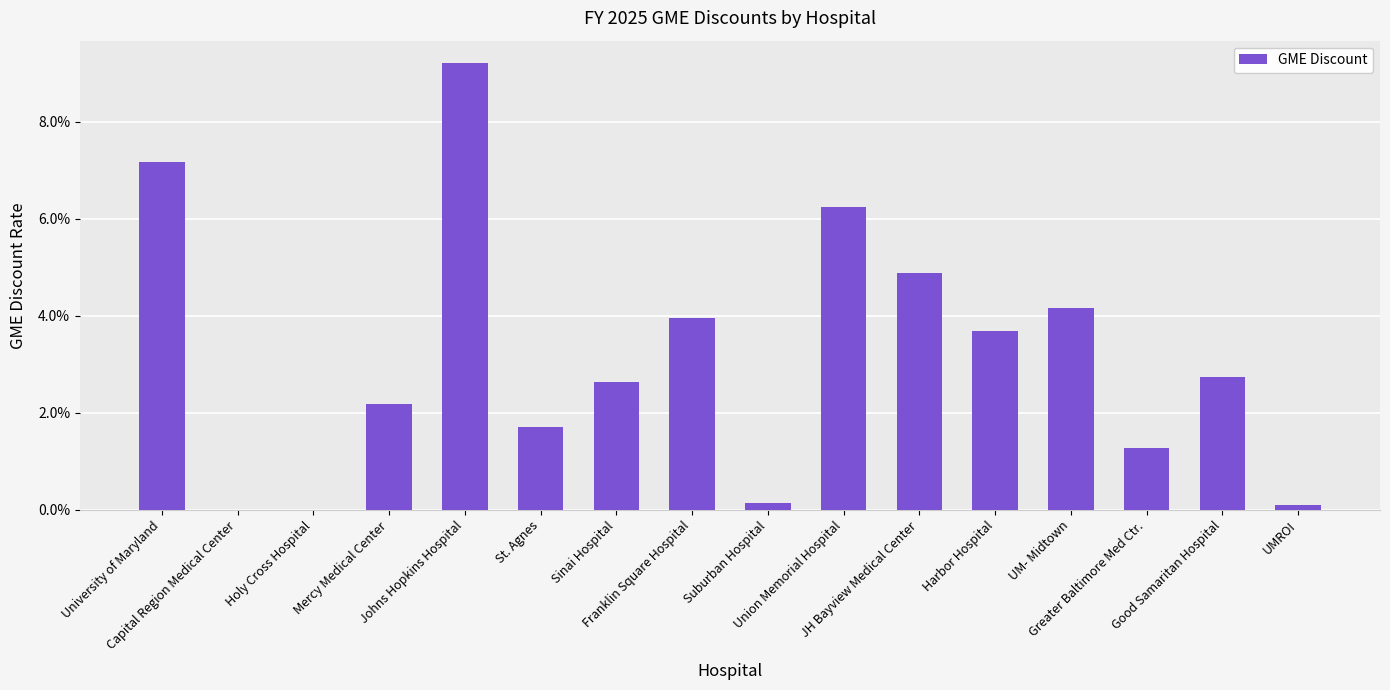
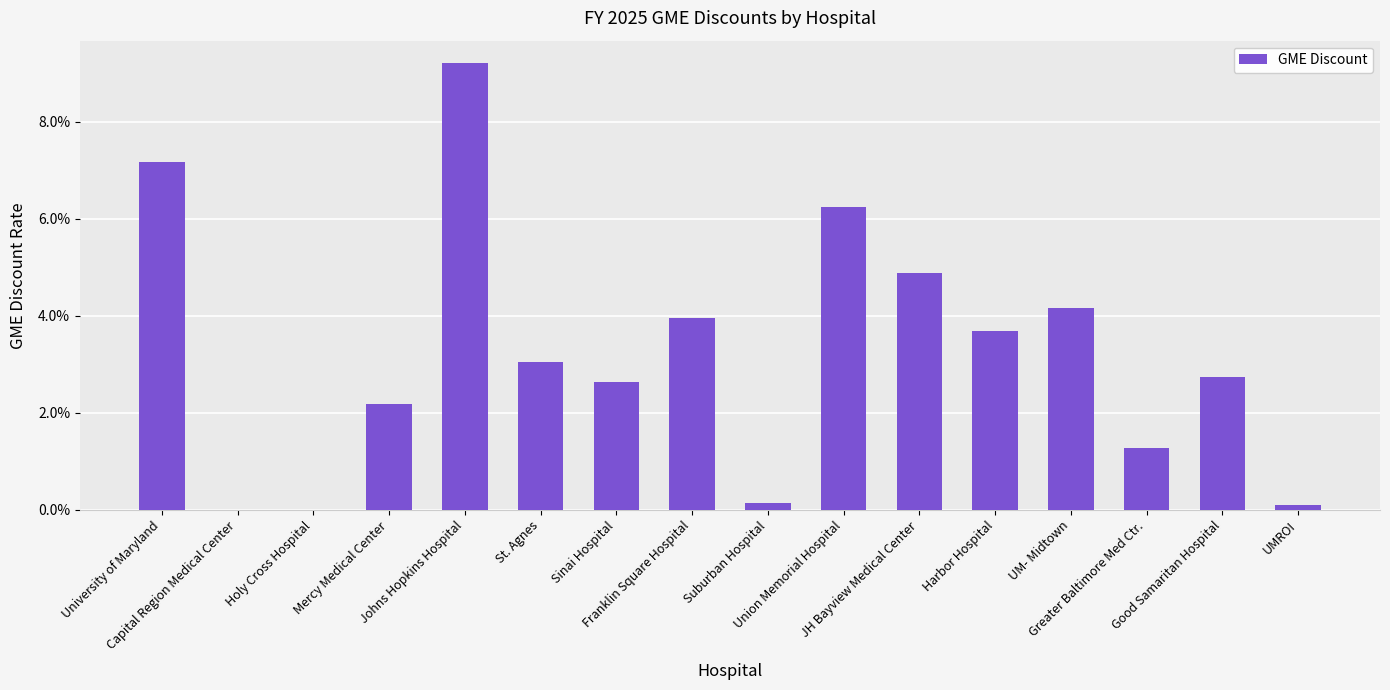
  {
    "University of Maryland": "7.2%",
    "Capital Region Medical Center": "0.0%",
    "Holy Cross Hospital": "0.0%",
    "Mercy Medical Center": "2.2%",
    "Johns Hopkins Hospital": "9.2%",
-   "St. Agnes": "1.7%",
+   "St. Agnes": "3.1%",
    "Sinai Hospital": "2.6%",
    "Franklin Square Hospital": "4.0%",
    "Suburban Hospital": "0.1%",
    "Union Memorial Hospital": "6.2%",
    "JH Bayview Medical Center": "4.9%",
    "Harbor Hospital": "3.7%",
    "UM- Midtown": "4.2%",
    "Greater Baltimore Med Ctr.": "1.3%",
    "Good Samaritan Hospital": "2.7%",
    "UMROI": "0.1%"
  }
